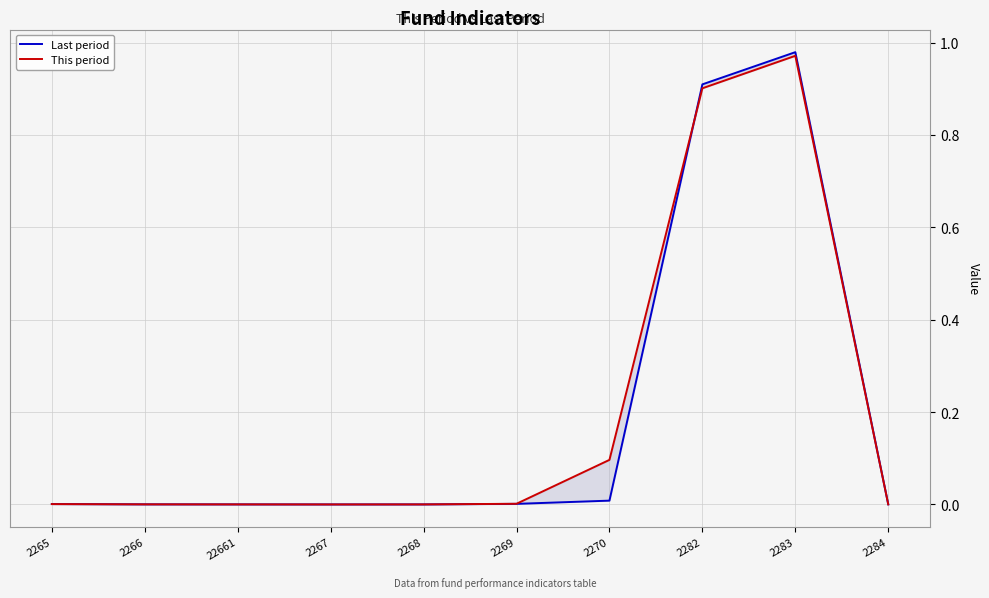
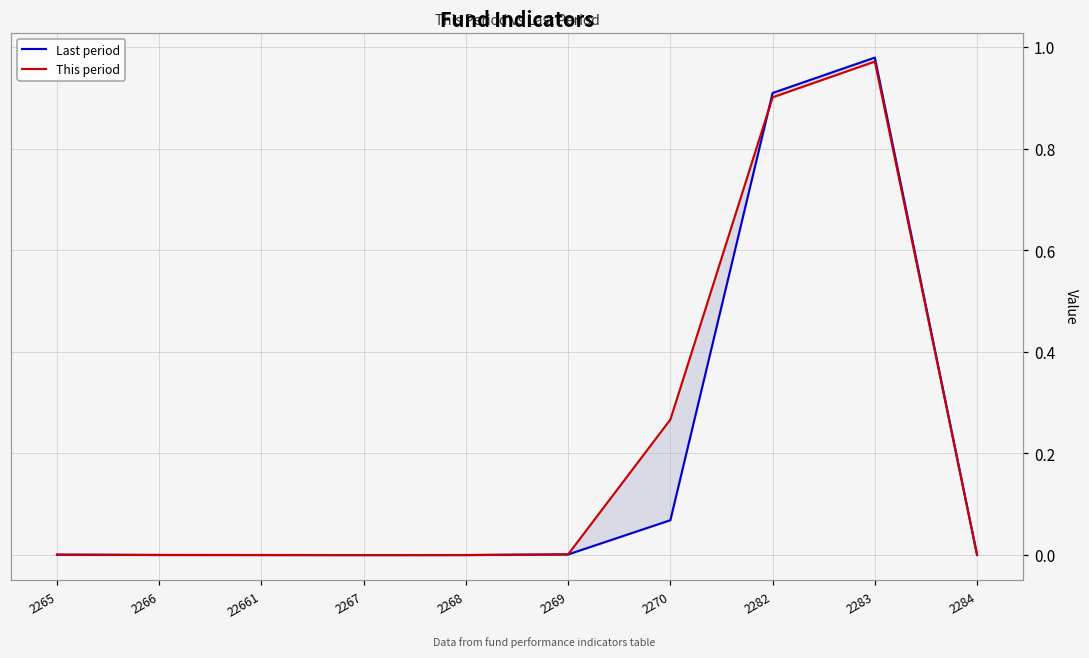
  {
    "Last period": {
-     "2270": 0.01
+     "2270": 0.07
    },
    "This period": {
-     "2270": 0.10,
+     "2270": 0.27,
      "2282": 0.90,
      "2283": 0.97
    }
  }
